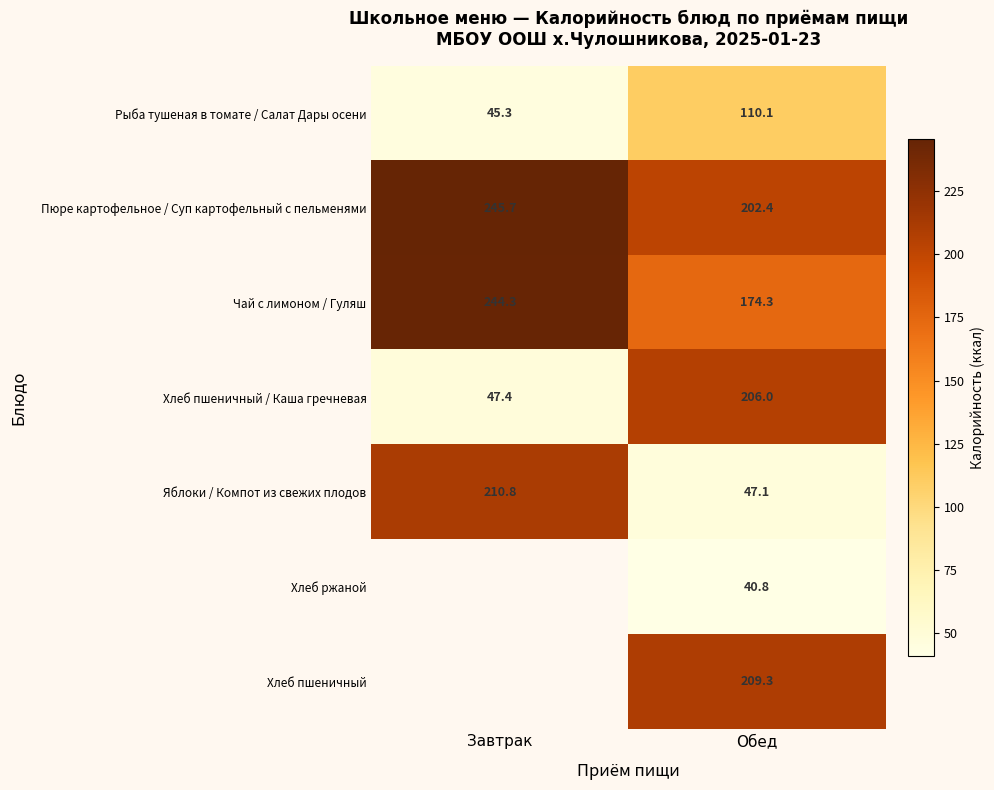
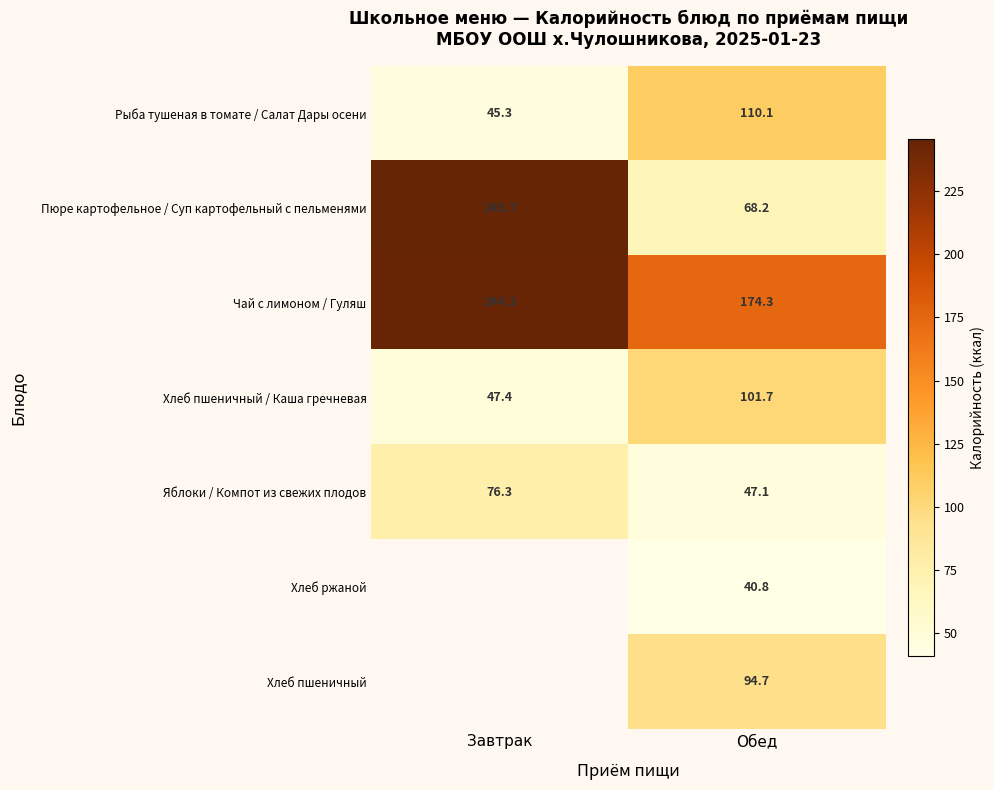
  {
    "Рыба тушеная в томате / Салат Дары осени": {
      "Завтрак": 45.3,
      "Обед": 110.1
    },
    "Пюре картофельное / Суп картофельный с пельменями": {
      "Завтрак": 245.7,
-     "Обед": 202.4
+     "Обед": 68.2
    },
    "Чай с лимоном / Гуляш": {
      "Завтрак": 244.3,
      "Обед": 174.3
    },
    "Хлеб пшеничный / Каша гречневая": {
      "Завтрак": 47.4,
-     "Обед": 206.0
+     "Обед": 101.7
    },
    "Яблоки / Компот из свежих плодов": {
-     "Завтрак": 210.8,
+     "Завтрак": 76.3,
      "Обед": 47.1
    },
    "Хлеб ржаной": {
      "Обед": 40.8
    },
    "Хлеб пшеничный": {
-     "Обед": 209.3
+     "Обед": 94.7
    }
  }
